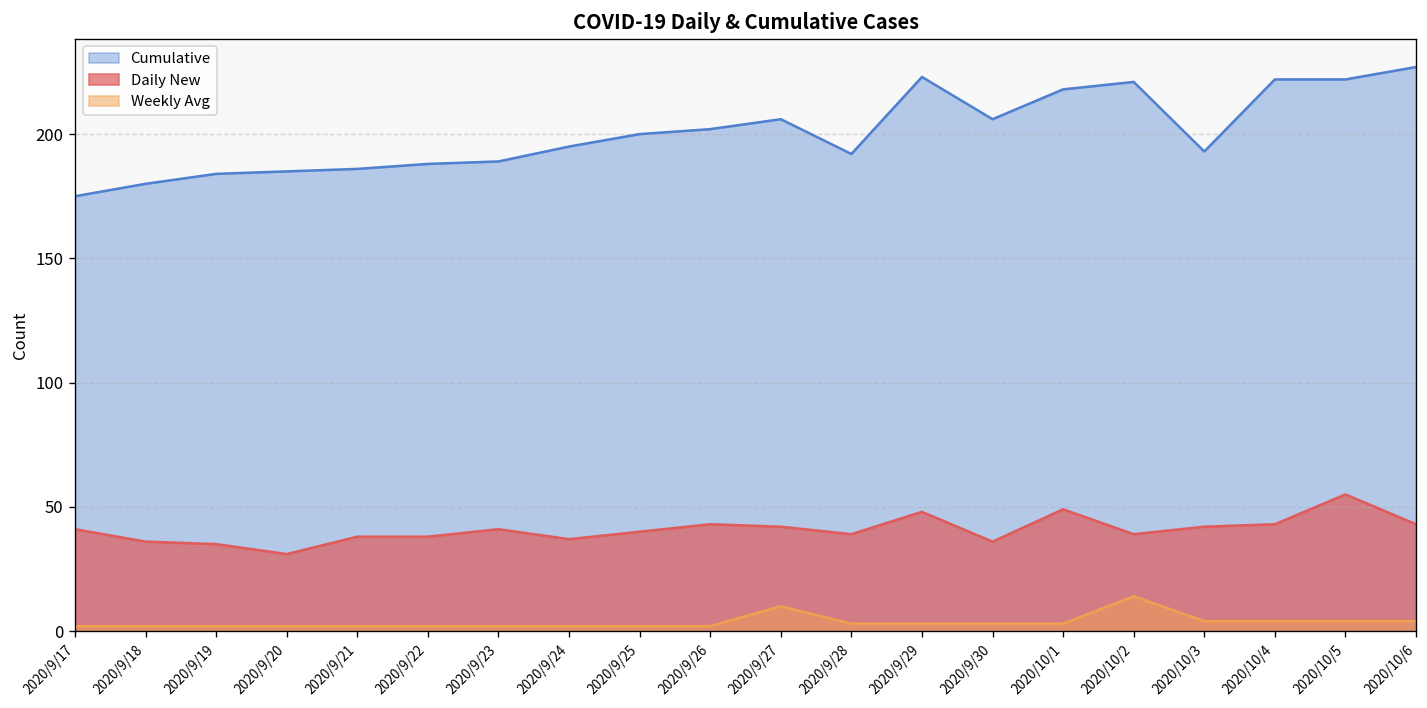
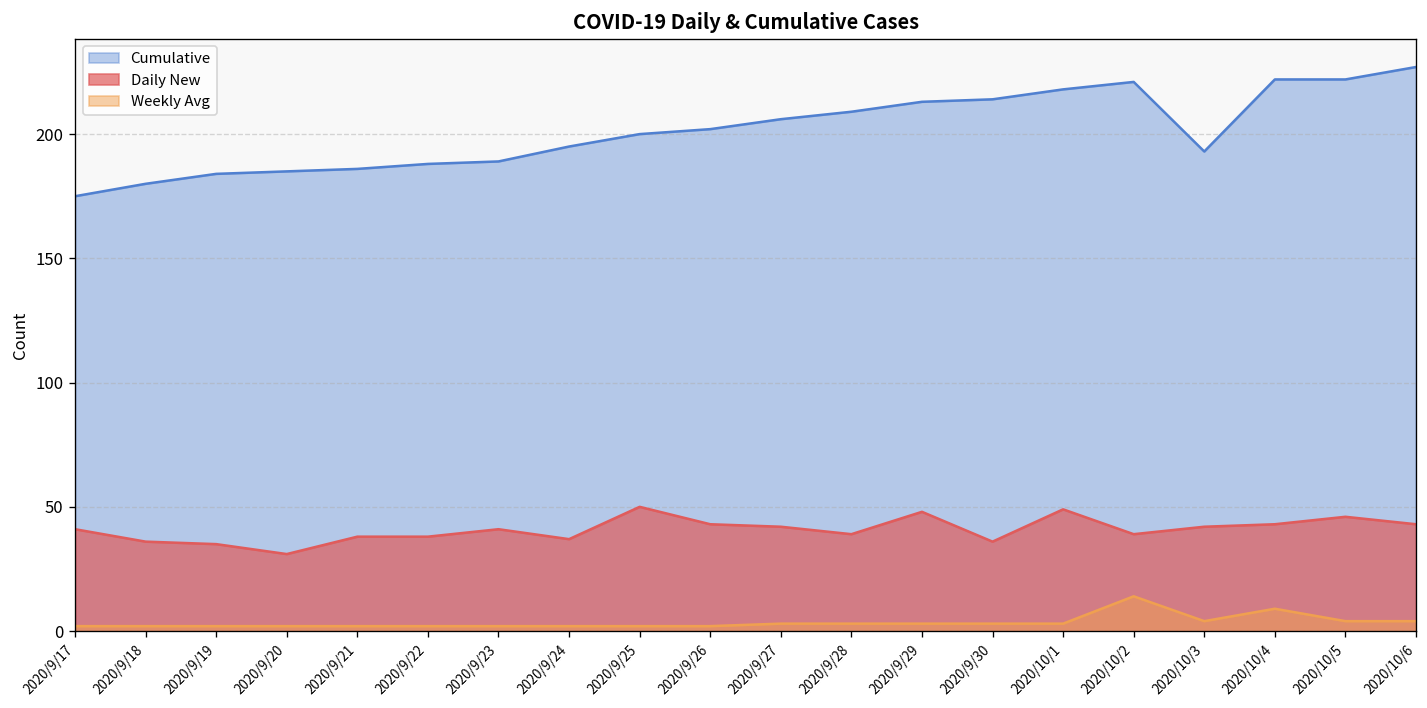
  {
    "Cumulative": {
      "2020/9/17": 175,
      "2020/9/18": 180,
      "2020/9/19": 184,
      "2020/9/20": 185,
      "2020/9/21": 186,
      "2020/9/22": 188,
      "2020/9/23": 189,
      "2020/9/24": 195,
      "2020/9/25": 200,
      "2020/9/26": 202,
      "2020/9/27": 206,
-     "2020/9/28": 192,
-     "2020/9/29": 223,
-     "2020/9/30": 206,
+     "2020/9/28": 209,
+     "2020/9/29": 213,
+     "2020/9/30": 214,
      "2020/10/1": 218,
      "2020/10/2": 221,
      "2020/10/3": 193,
      "2020/10/4": 222,
      "2020/10/5": 222,
      "2020/10/6": 227
    },
    "Daily New": {
      "2020/9/17": 41,
      "2020/9/18": 36,
      "2020/9/19": 35,
      "2020/9/20": 31,
      "2020/9/21": 38,
      "2020/9/22": 38,
      "2020/9/23": 41,
      "2020/9/24": 37,
-     "2020/9/25": 40,
+     "2020/9/25": 50,
      "2020/9/26": 43,
      "2020/9/27": 42,
      "2020/9/28": 39,
      "2020/9/29": 48,
      "2020/9/30": 36,
      "2020/10/1": 49,
      "2020/10/2": 39,
      "2020/10/3": 42,
      "2020/10/4": 43,
-     "2020/10/5": 55,
+     "2020/10/5": 46,
      "2020/10/6": 43
    },
    "Weekly Avg": {
      "2020/9/17": 2,
      "2020/9/18": 2,
      "2020/9/19": 2,
      "2020/9/20": 2,
      "2020/9/21": 2,
      "2020/9/22": 2,
      "2020/9/23": 2,
      "2020/9/24": 2,
      "2020/9/25": 2,
      "2020/9/26": 2,
-     "2020/9/27": 10,
+     "2020/9/27": 3,
      "2020/9/28": 3,
      "2020/9/29": 3,
      "2020/9/30": 3,
      "2020/10/1": 3,
      "2020/10/2": 14,
      "2020/10/3": 4,
-     "2020/10/4": 4,
+     "2020/10/4": 9,
      "2020/10/5": 4,
      "2020/10/6": 4
    }
  }
